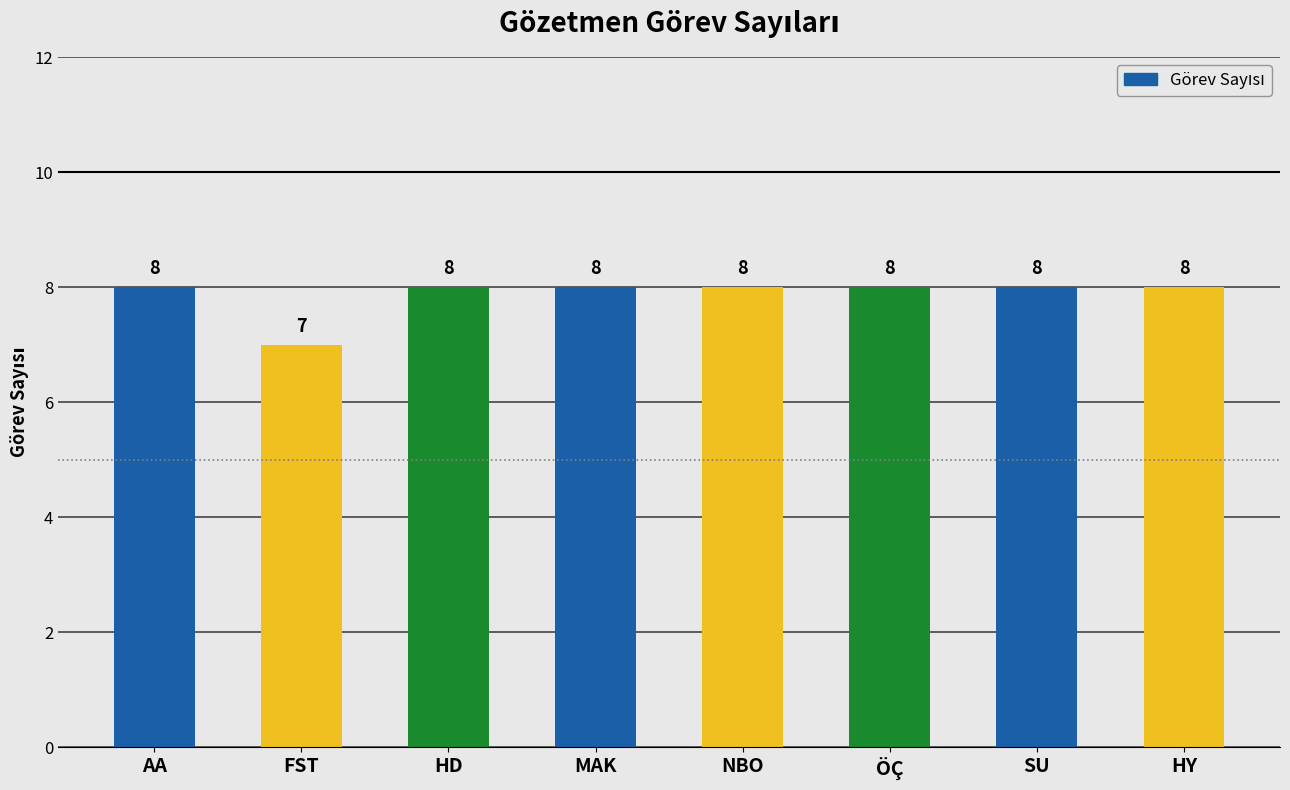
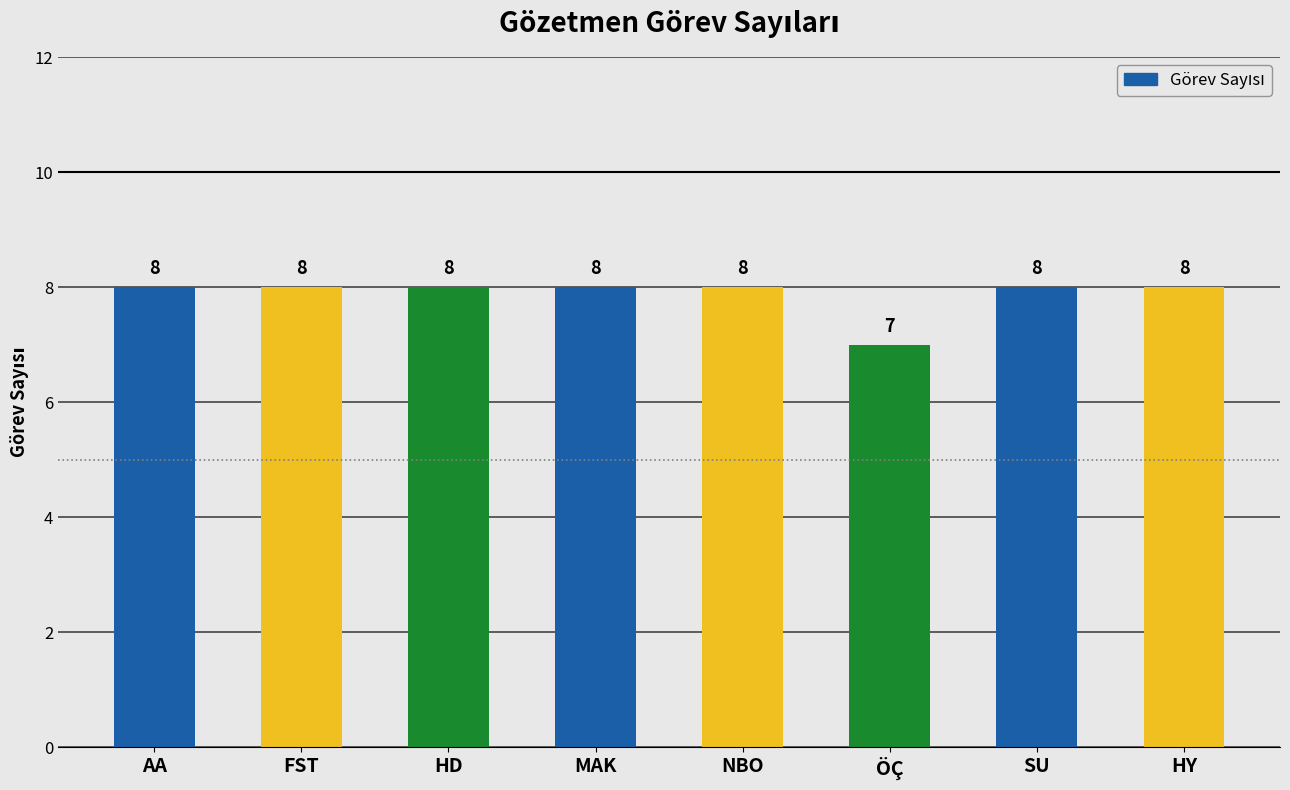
  {
    "AA": 8,
-   "FST": 7,
+   "FST": 8,
    "HD": 8,
    "MAK": 8,
    "NBO": 8,
-   "ÖÇ": 8,
+   "ÖÇ": 7,
    "SU": 8,
    "HY": 8
  }
